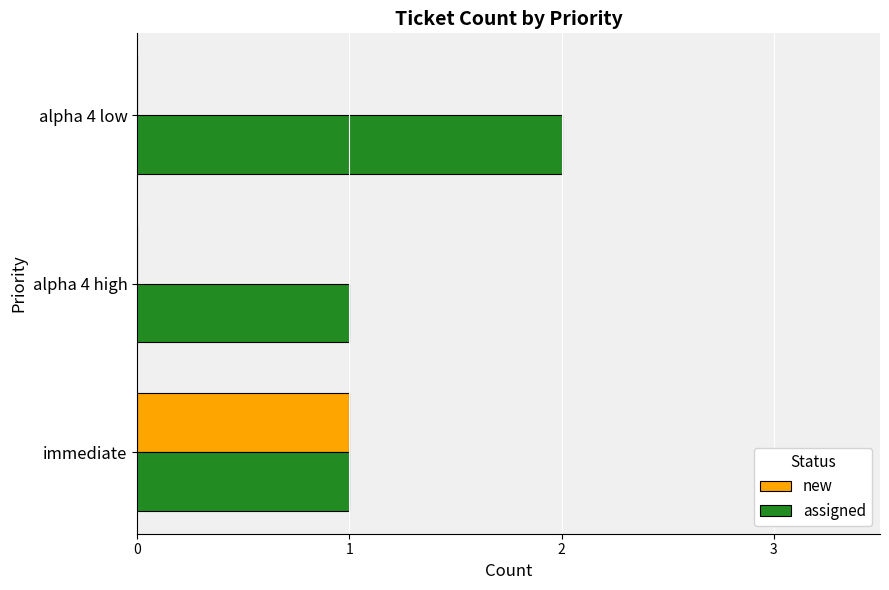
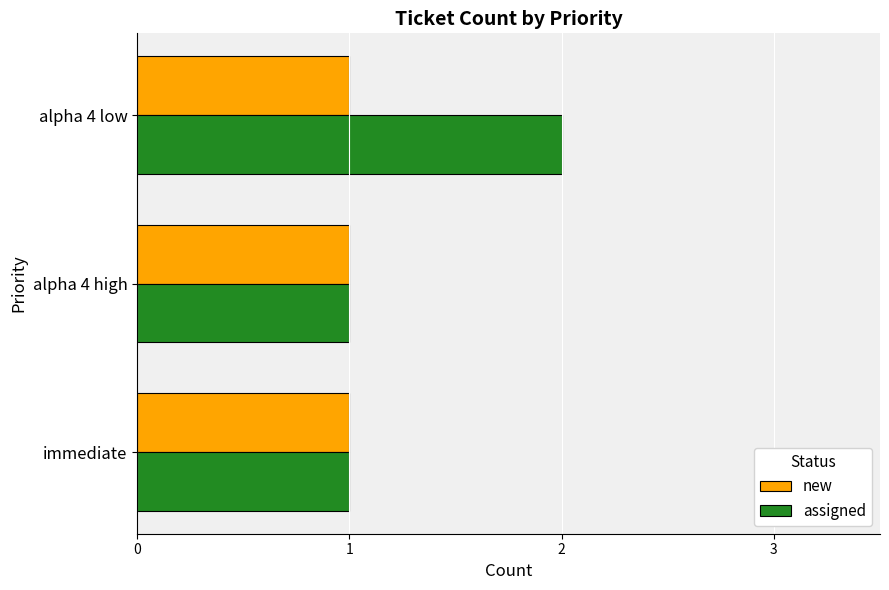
  {
    "new": {
-     "alpha 4 low": 0,
-     "alpha 4 high": 0,
+     "alpha 4 low": 1,
+     "alpha 4 high": 1,
      "immediate": 1
    },
    "assigned": {
      "alpha 4 low": 2,
      "alpha 4 high": 1,
      "immediate": 1
    }
  }
